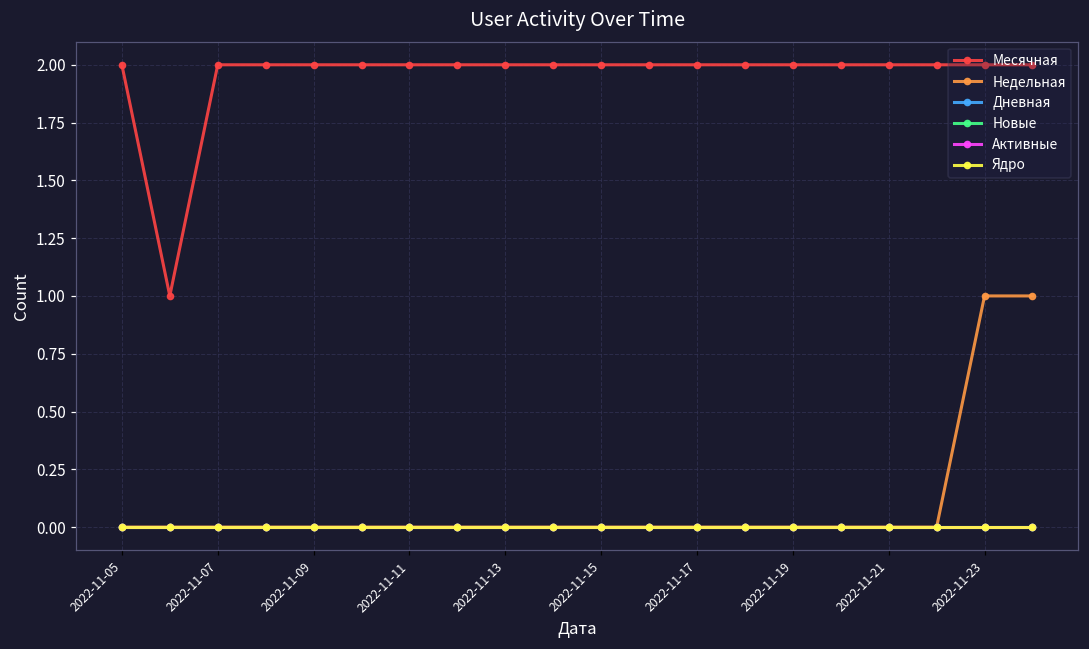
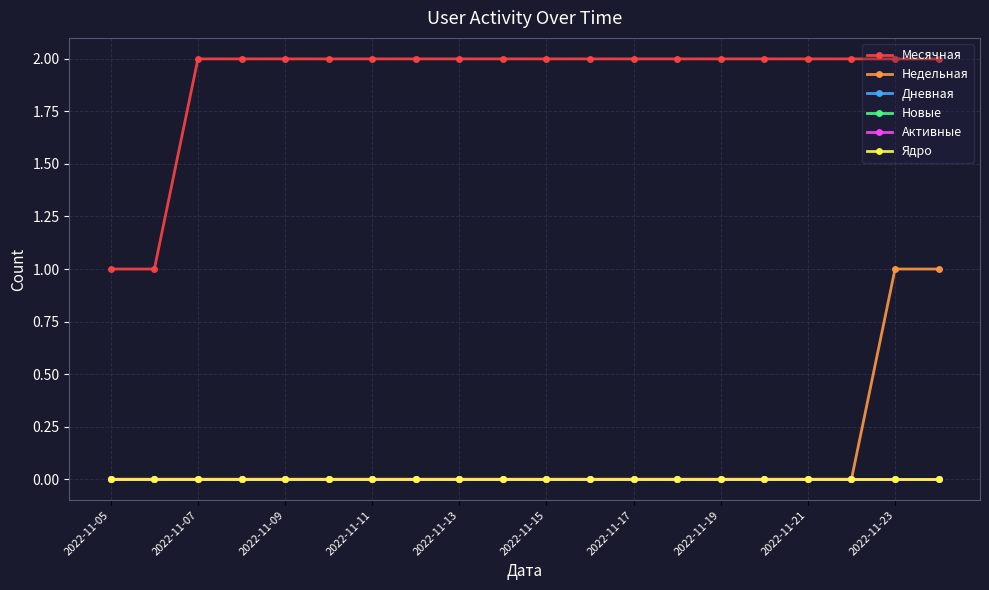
  {
    "Месячная": {
-     "2022-11-05": 2,
+     "2022-11-05": 1,
      "2022-11-07": 2,
      "2022-11-09": 2,
      "2022-11-11": 2,
      "2022-11-13": 2,
      "2022-11-15": 2,
      "2022-11-17": 2,
      "2022-11-19": 2,
      "2022-11-21": 2
    },
    "Недельная": {
      "2022-11-23": 1
    },
    "Ядро": {
      "2022-11-23": 0
    }
  }
